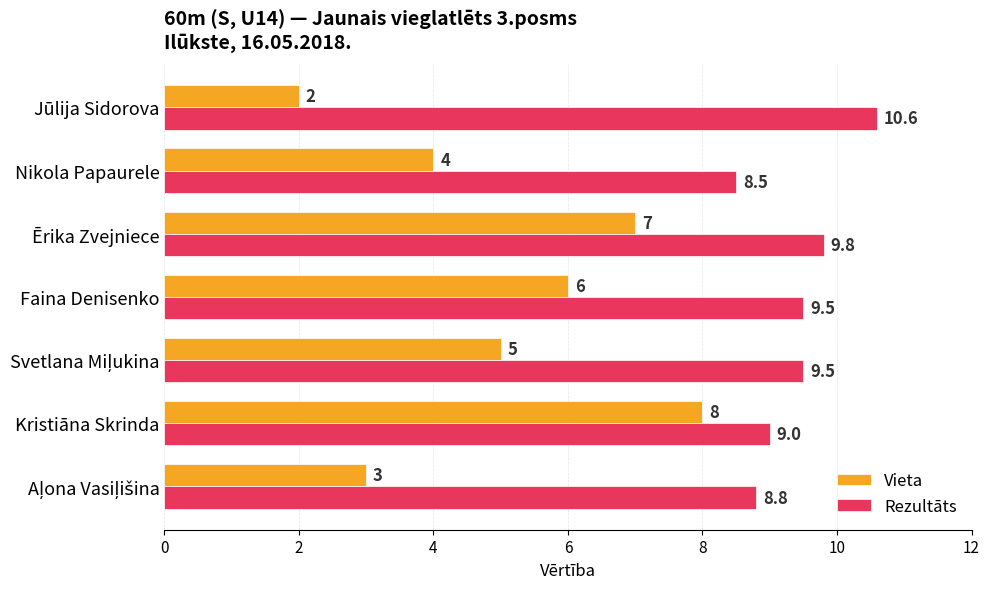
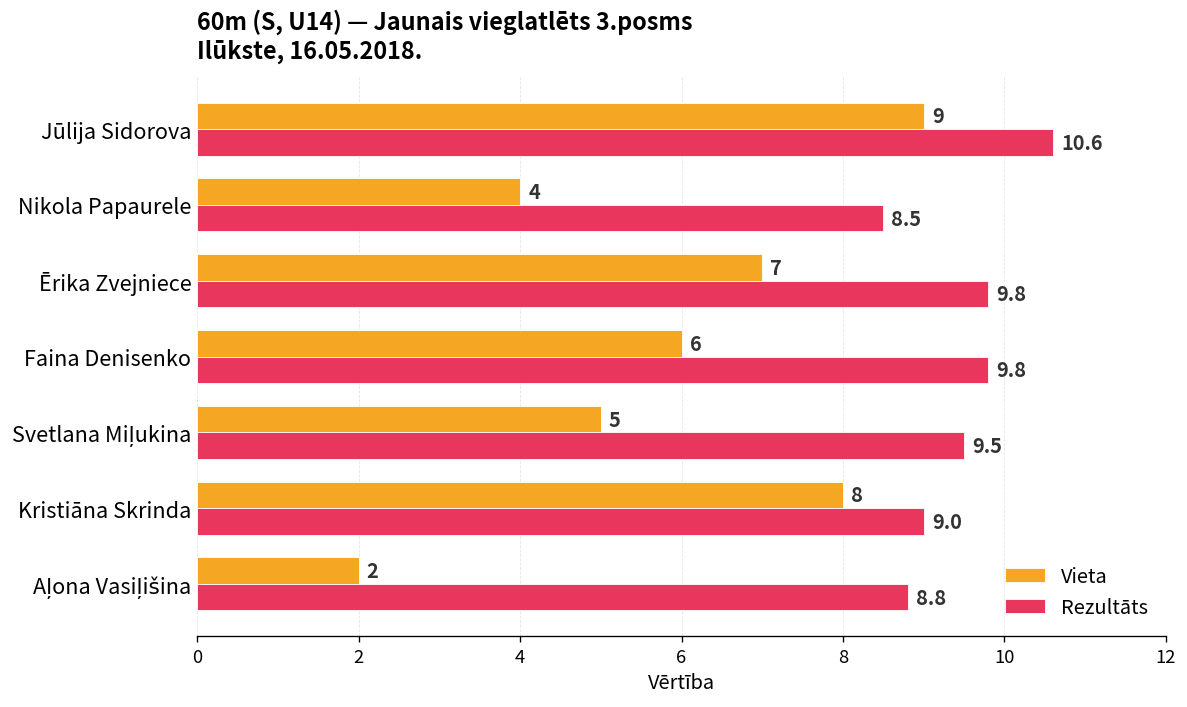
  {
    "Vieta": {
-     "Jūlija Sidorova": 2,
+     "Jūlija Sidorova": 9,
      "Nikola Papaurele": 4,
      "Ērika Zvejniece": 7,
      "Faina Denisenko": 6,
      "Svetlana Miļukina": 5,
      "Kristiāna Skrinda": 8,
-     "Aļona Vasiļišina": 3
+     "Aļona Vasiļišina": 2
    },
    "Rezultāts": {
      "Jūlija Sidorova": 10.6,
      "Nikola Papaurele": 8.5,
      "Ērika Zvejniece": 9.8,
-     "Faina Denisenko": 9.5,
+     "Faina Denisenko": 9.8,
      "Svetlana Miļukina": 9.5,
      "Kristiāna Skrinda": 9.0,
      "Aļona Vasiļišina": 8.8
    }
  }
